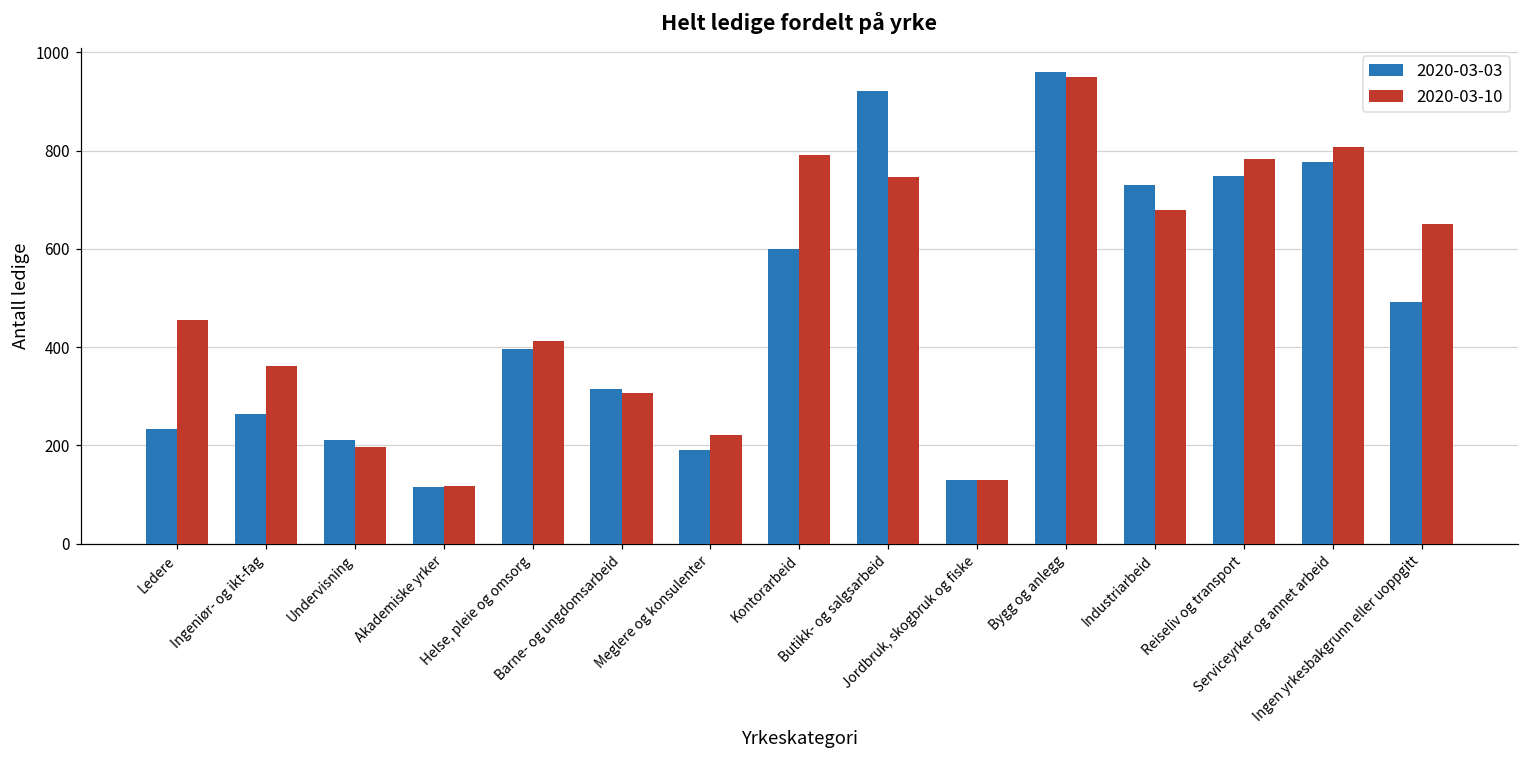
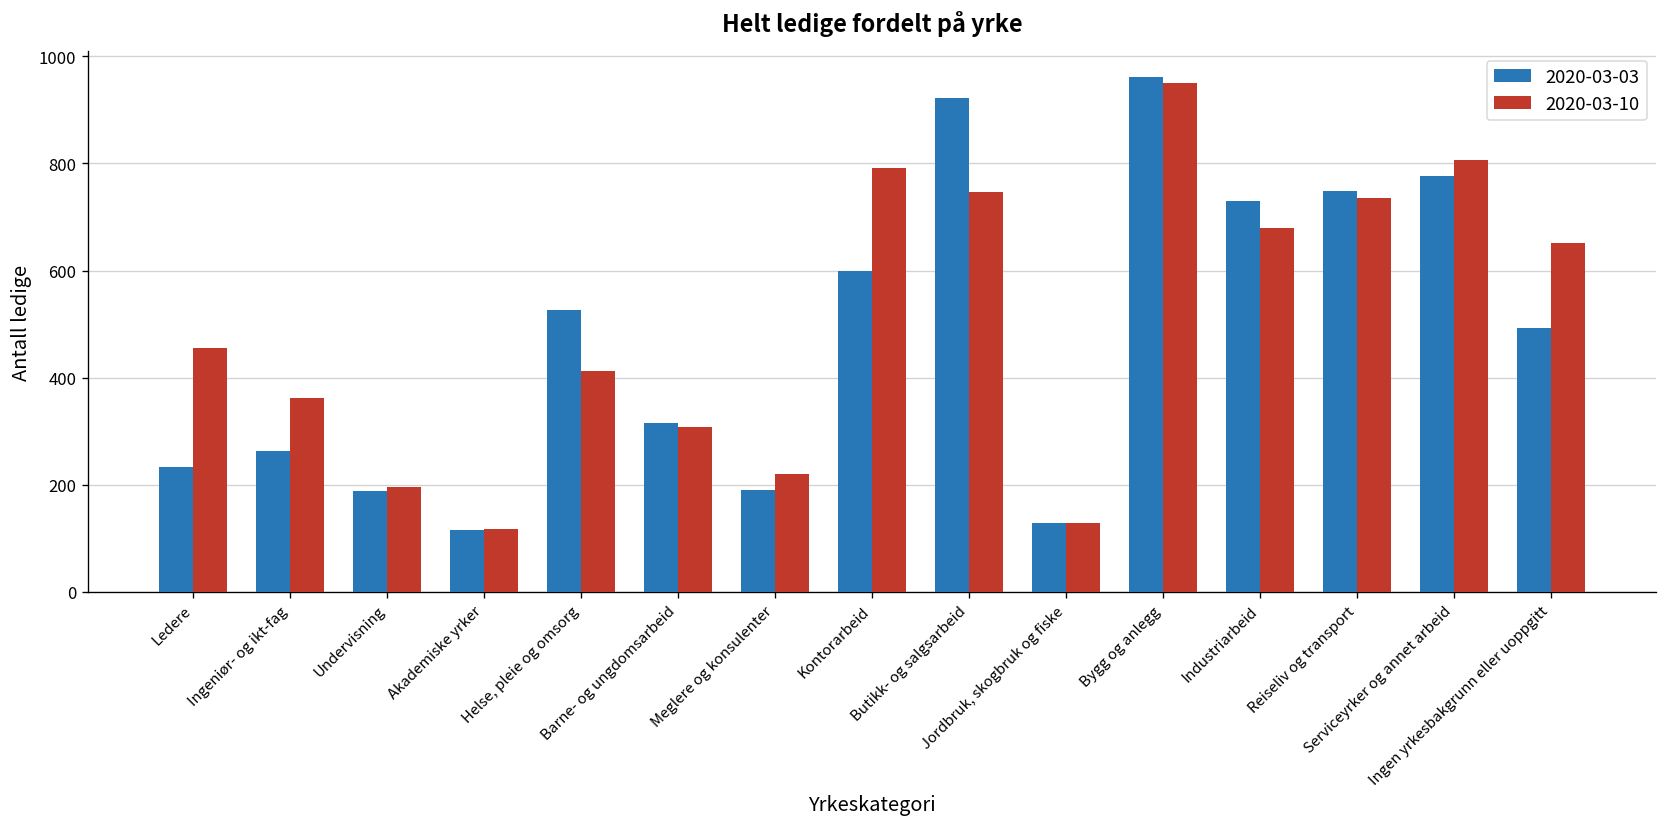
  {
    "2020-03-03": {
      "Ledere": 230,
      "Ingeniør- og ikt-fag": 260,
-     "Undervisning": 210,
+     "Undervisning": 190,
      "Akademiske yrker": 120,
-     "Helse, pleie og omsorg": 400,
+     "Helse, pleie og omsorg": 530,
      "Barne- og ungdomsarbeid": 320,
      "Meglere og konsulenter": 190,
      "Kontorarbeid": 600,
      "Butikk- og salgsarbeid": 920,
      "Jordbruk, skogbruk og fiske": 130,
      "Bygg og anlegg": 960,
      "Industriarbeid": 730,
      "Reiseliv og transport": 750,
      "Serviceyrker og annet arbeid": 780,
      "Ingen yrkesbakgrunn eller uoppgitt": 490
    },
    "2020-03-10": {
      "Ledere": 460,
      "Ingeniør- og ikt-fag": 360,
      "Undervisning": 200,
      "Akademiske yrker": 120,
      "Helse, pleie og omsorg": 410,
      "Barne- og ungdomsarbeid": 310,
      "Meglere og konsulenter": 220,
      "Kontorarbeid": 790,
      "Butikk- og salgsarbeid": 750,
      "Jordbruk, skogbruk og fiske": 130,
      "Bygg og anlegg": 950,
      "Industriarbeid": 680,
-     "Reiseliv og transport": 780,
+     "Reiseliv og transport": 740,
      "Serviceyrker og annet arbeid": 810,
      "Ingen yrkesbakgrunn eller uoppgitt": 650
    }
  }
